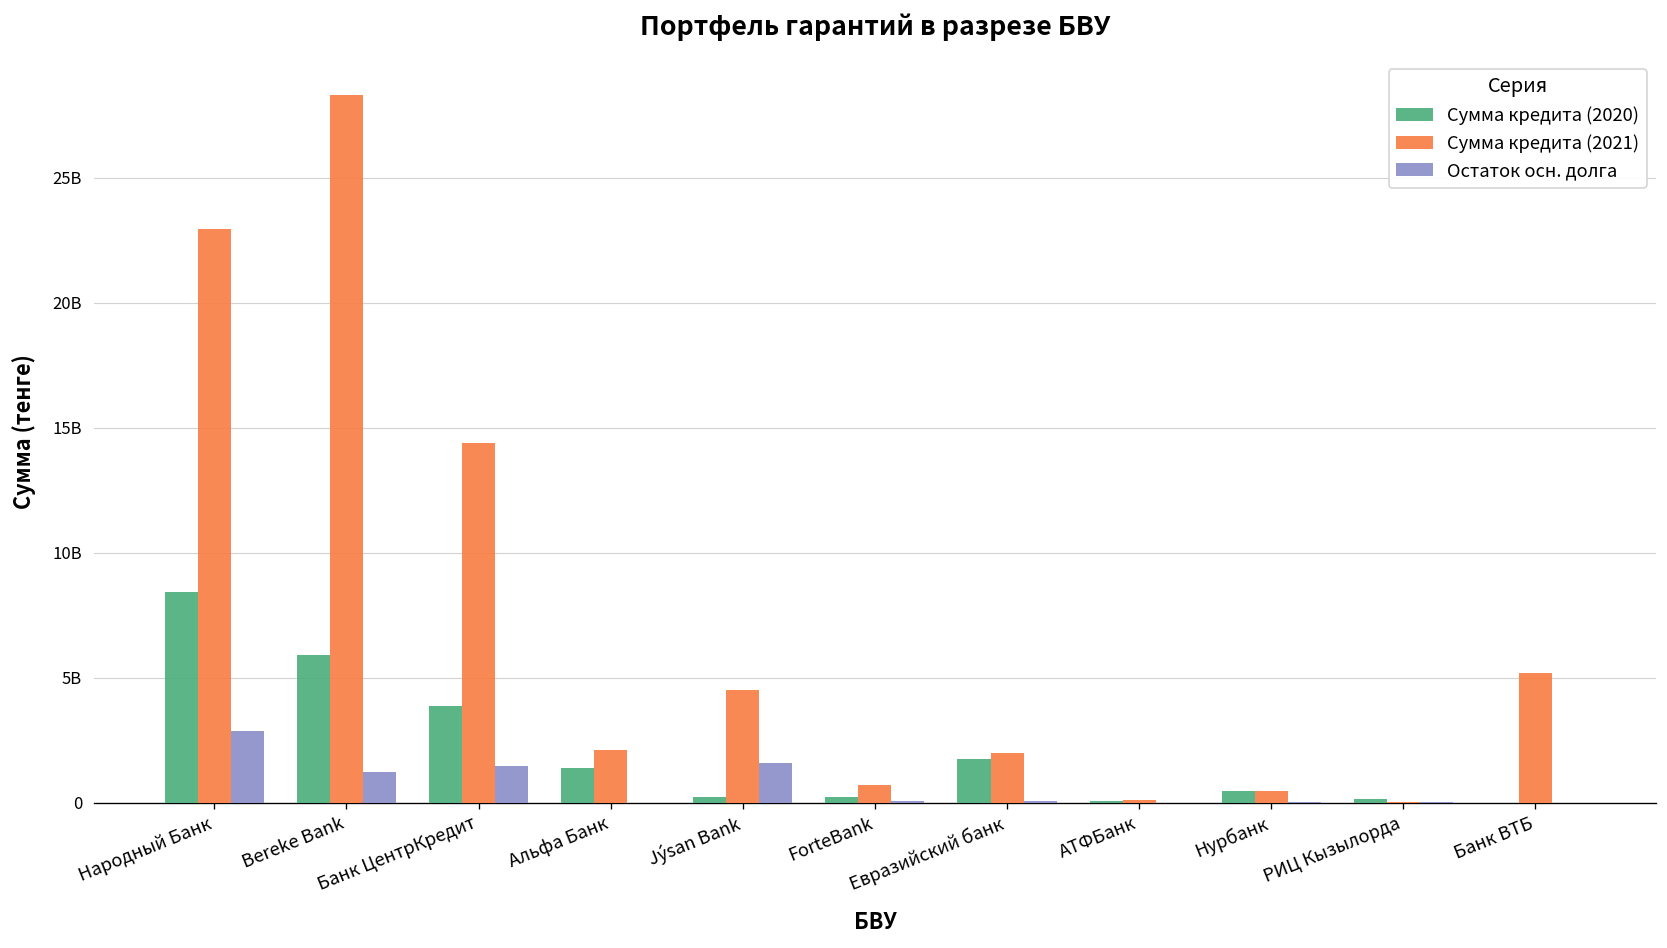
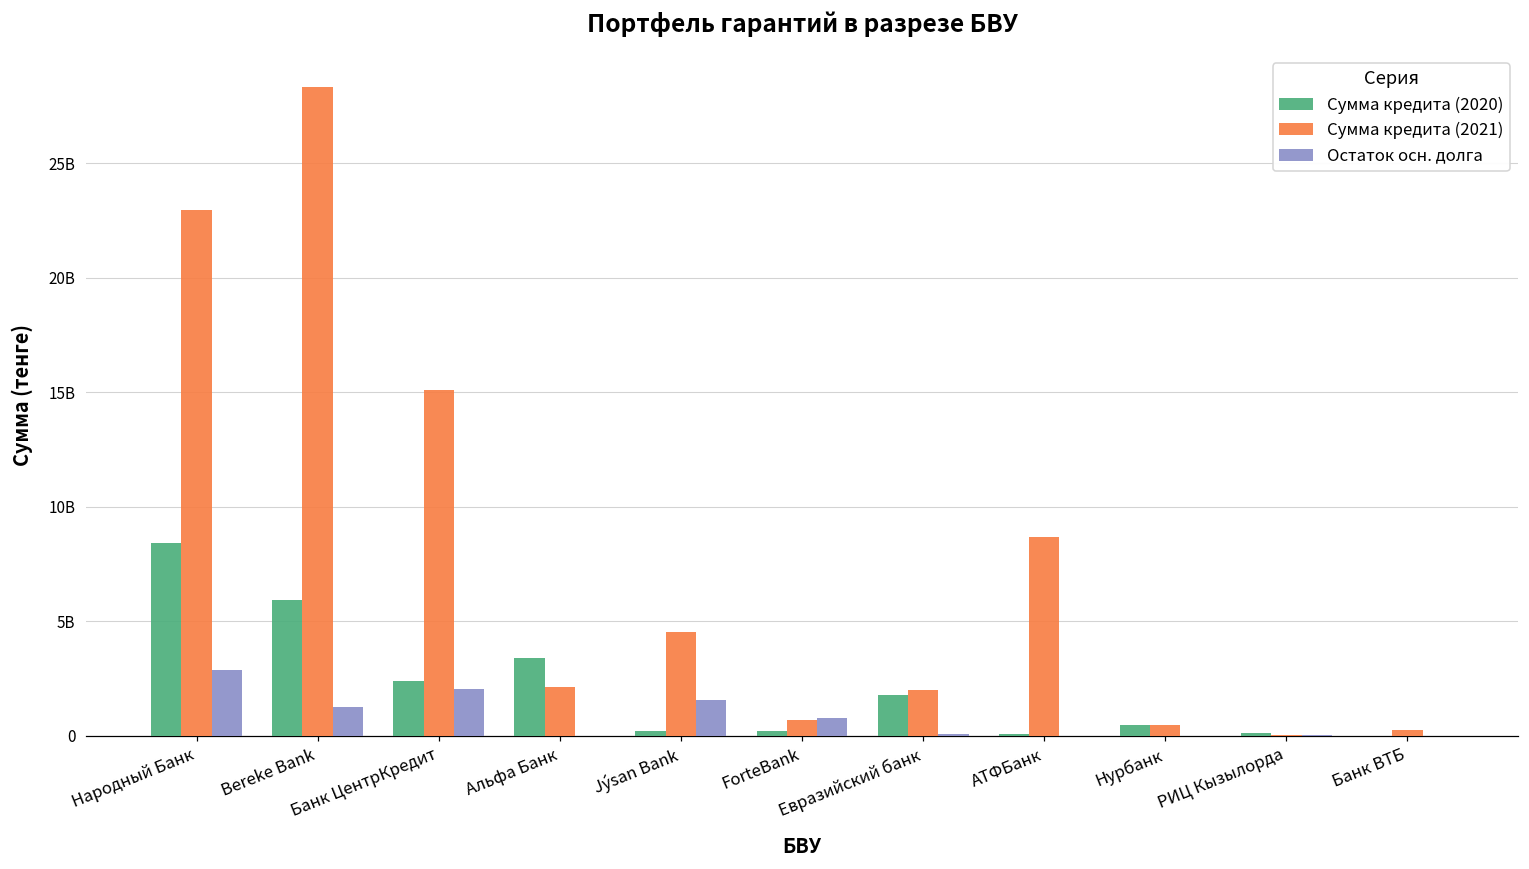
  {
    "Сумма кредита (2020)": {
      "Народный Банк": 8400000000,
      "Bereke Bank": 5900000000,
-     "Банк ЦентрКредит": 3900000000,
-     "Альфа Банк": 1400000000,
+     "Банк ЦентрКредит": 2400000000,
+     "Альфа Банк": 3400000000,
      "Jýsan Bank": 200000000,
      "ForteBank": 200000000,
      "Евразийский банк": 1800000000,
      "Нурбанк": 500000000,
      "РИЦ Кызылорда": 100000000
    },
    "Сумма кредита (2021)": {
      "Народный Банк": 23000000000,
      "Bereke Bank": 28300000000,
-     "Банк ЦентрКредит": 14400000000,
+     "Банк ЦентрКредит": 15100000000,
      "Альфа Банк": 2100000000,
      "Jýsan Bank": 4500000000,
      "ForteBank": 700000000,
      "Евразийский банк": 2000000000,
-     "АТФБанк": 100000000,
+     "АТФБанк": 8700000000,
      "Нурбанк": 500000000,
-     "Банк ВТБ": 5200000000
+     "Банк ВТБ": 300000000
    },
    "Остаток осн. долга": {
      "Народный Банк": 2900000000,
      "Bereke Bank": 1200000000,
-     "Банк ЦентрКредит": 1500000000,
+     "Банк ЦентрКредит": 2000000000,
      "Альфа Банк": 0,
      "Jýsan Bank": 1600000000,
-     "ForteBank": 100000000,
+     "ForteBank": 800000000,
      "АТФБанк": 0,
      "Банк ВТБ": 0
    }
  }
